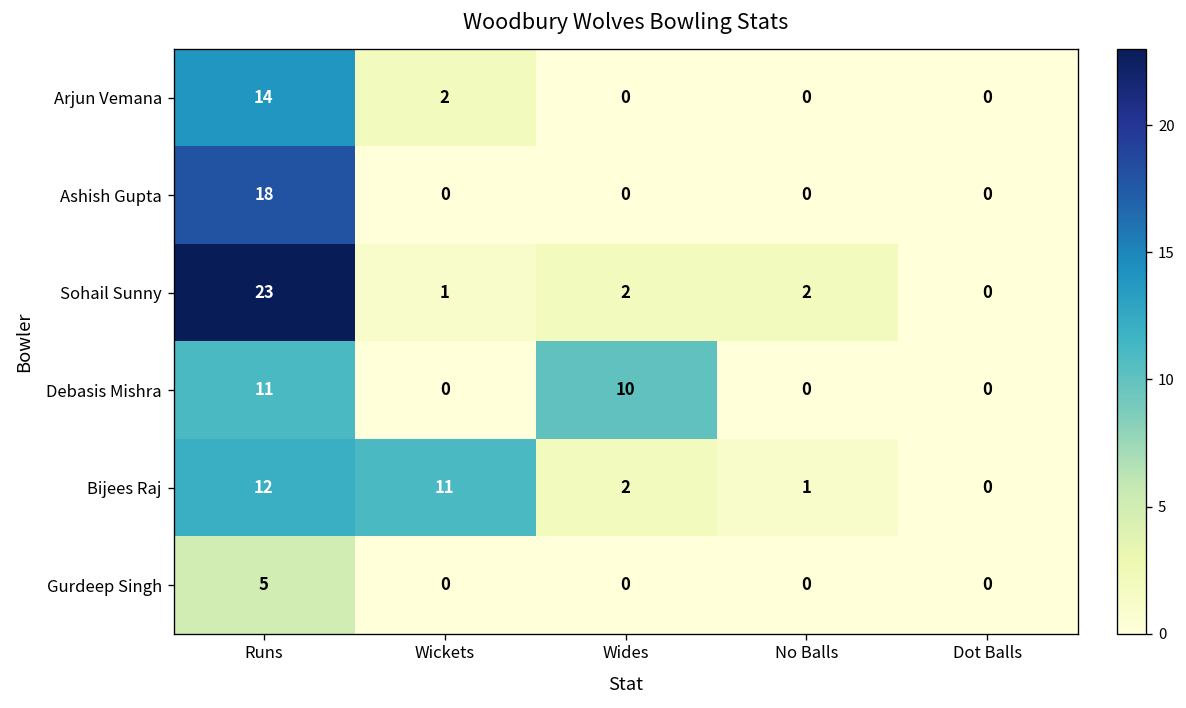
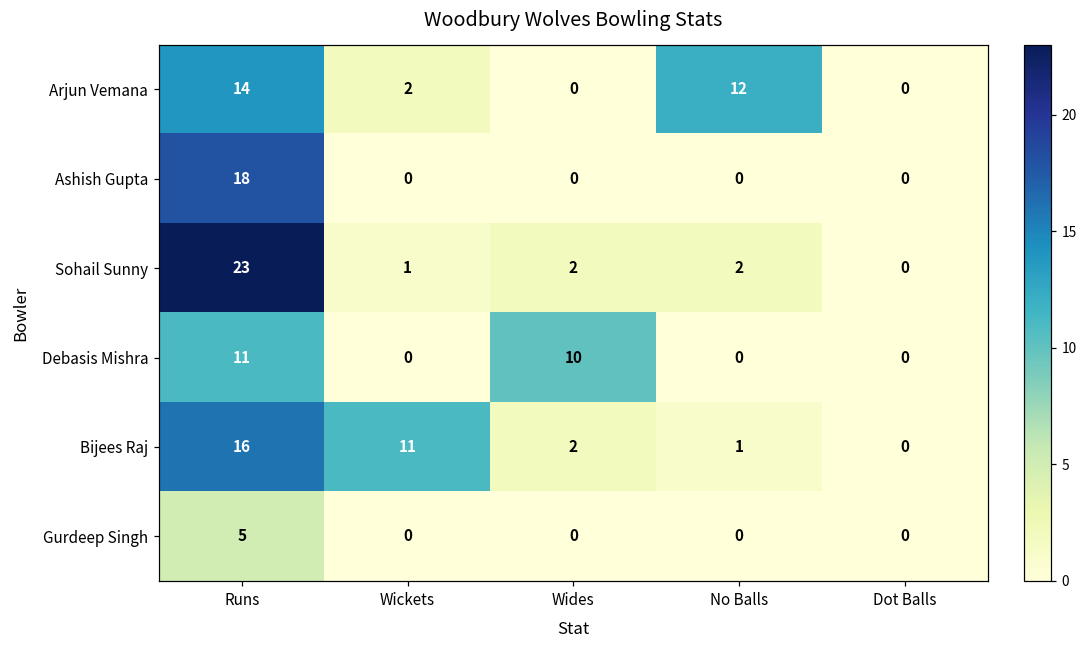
  {
    "Arjun Vemana": {
      "Runs": 14,
      "Wickets": 2,
      "Wides": 0,
-     "No Balls": 0,
+     "No Balls": 12,
      "Dot Balls": 0
    },
    "Ashish Gupta": {
      "Runs": 18,
      "Wickets": 0,
      "Wides": 0,
      "No Balls": 0,
      "Dot Balls": 0
    },
    "Sohail Sunny": {
      "Runs": 23,
      "Wickets": 1,
      "Wides": 2,
      "No Balls": 2,
      "Dot Balls": 0
    },
    "Debasis Mishra": {
      "Runs": 11,
      "Wickets": 0,
      "Wides": 10,
      "No Balls": 0,
      "Dot Balls": 0
    },
    "Bijees Raj": {
-     "Runs": 12,
+     "Runs": 16,
      "Wickets": 11,
      "Wides": 2,
      "No Balls": 1,
      "Dot Balls": 0
    },
    "Gurdeep Singh": {
      "Runs": 5,
      "Wickets": 0,
      "Wides": 0,
      "No Balls": 0,
      "Dot Balls": 0
    }
  }
